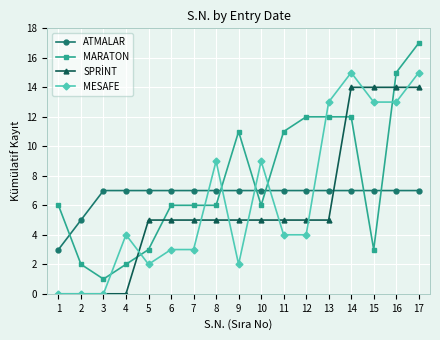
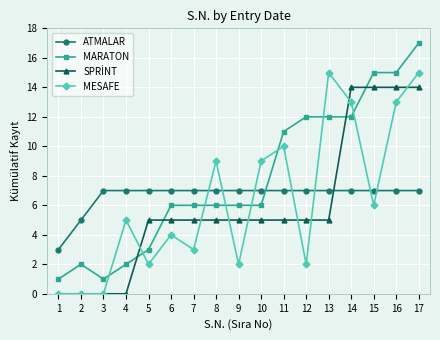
  {
    "MARATON": {
-     "1": 6,
+     "1": 1,
      "2": 2,
      "3": 1,
      "4": 2,
      "5": 3,
      "6": 6,
      "7": 6,
      "8": 6,
-     "9": 11,
+     "9": 6,
      "10": 6,
      "11": 11,
      "12": 12,
      "13": 12,
      "14": 12,
-     "15": 3,
+     "15": 15,
      "16": 15,
      "17": 17
    },
    "MESAFE": {
-     "4": 4,
+     "4": 5,
      "5": 2,
-     "6": 3,
+     "6": 4,
      "7": 3,
      "8": 9,
      "9": 2,
      "10": 9,
-     "11": 4,
-     "12": 4,
-     "13": 13,
-     "14": 15,
-     "15": 13,
+     "11": 10,
+     "12": 2,
+     "13": 15,
+     "14": 13,
+     "15": 6,
      "16": 13,
      "17": 15
    }
  }
